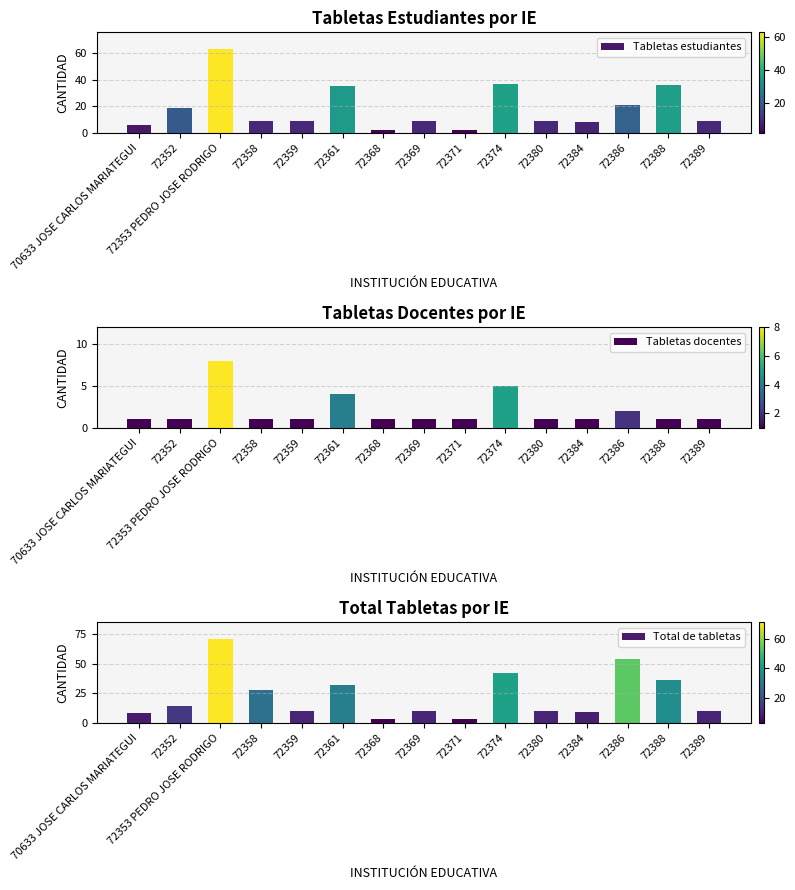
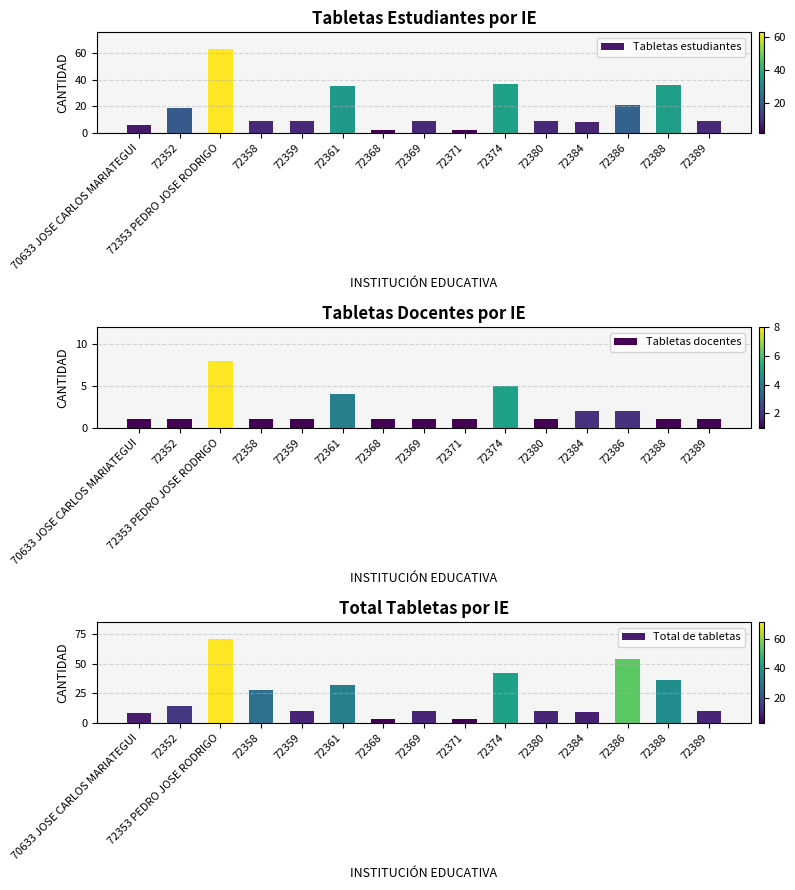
  {
    "Tabletas Estudiantes por IE": {
      "70633 JOSE CARLOS MARIATEGUI": 6,
      "72352": 19,
      "72353 PEDRO JOSE RODRIGO": 63,
      "72358": 9,
      "72359": 9,
      "72361": 35,
      "72368": 2,
      "72369": 9,
      "72371": 2,
      "72374": 37,
      "72380": 9,
      "72384": 8,
      "72386": 21,
      "72388": 36,
      "72389": 9
    },
    "Tabletas Docentes por IE": {
      "70633 JOSE CARLOS MARIATEGUI": 1,
      "72352": 1,
      "72353 PEDRO JOSE RODRIGO": 8,
      "72358": 1,
      "72359": 1,
      "72361": 4,
      "72368": 1,
      "72369": 1,
      "72371": 1,
      "72374": 5,
      "72380": 1,
-     "72384": 1,
+     "72384": 2,
      "72386": 2,
      "72388": 1,
      "72389": 1
    },
    "Total Tabletas por IE": {
      "70633 JOSE CARLOS MARIATEGUI": 8,
      "72352": 14,
      "72353 PEDRO JOSE RODRIGO": 71,
      "72358": 28,
      "72359": 10,
      "72361": 32,
      "72368": 3,
      "72369": 10,
      "72371": 3,
      "72374": 42,
      "72380": 10,
      "72384": 9,
      "72386": 54,
      "72388": 36,
      "72389": 10
    }
  }
